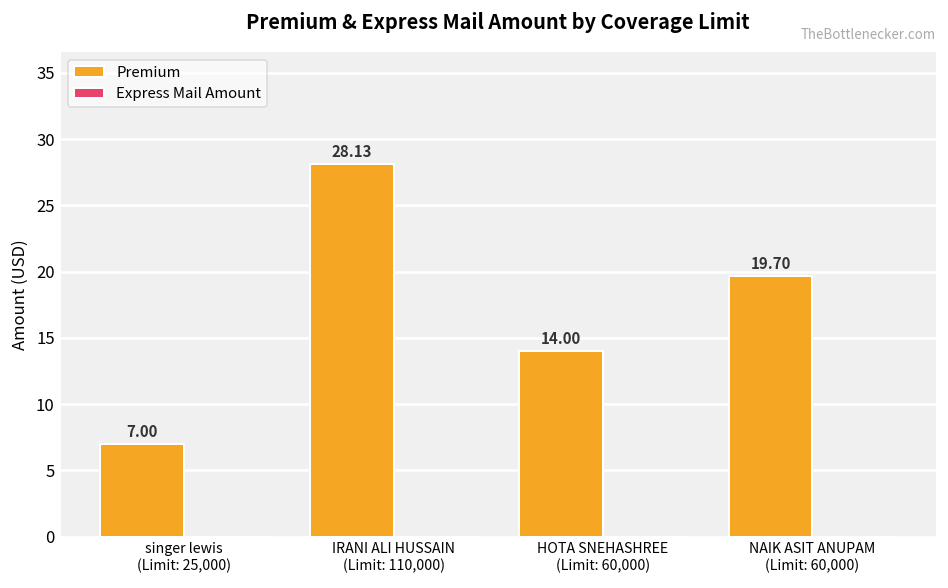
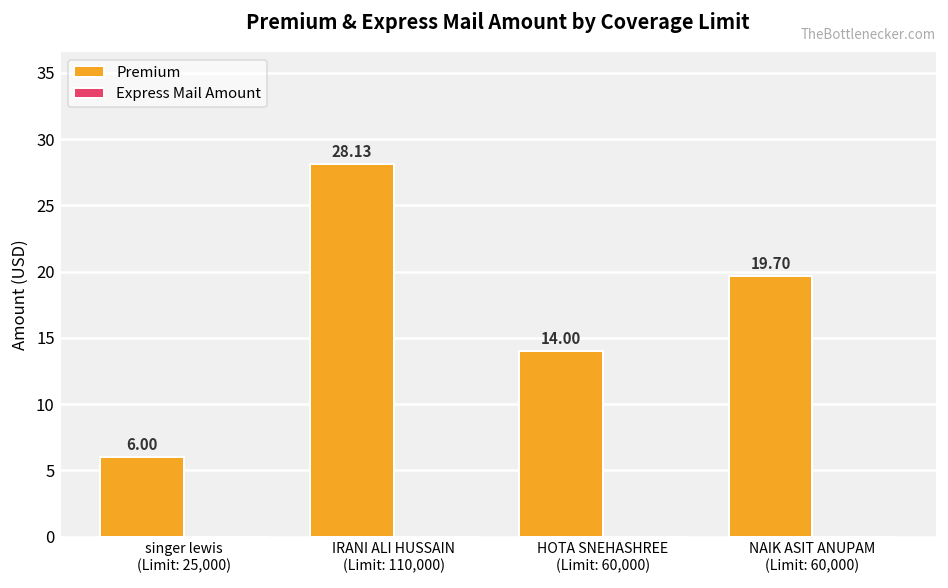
  {
    "Premium": {
-     "singer lewis (Limit: 25,000)": 7.00,
+     "singer lewis (Limit: 25,000)": 6.00,
      "IRANI ALI HUSSAIN (Limit: 110,000)": 28.13,
      "HOTA SNEHASHREE (Limit: 60,000)": 14.00,
      "NAIK ASIT ANUPAM (Limit: 60,000)": 19.70
    },
    "Express Mail Amount": {
      "singer lewis (Limit: 25,000)": 0.0,
      "IRANI ALI HUSSAIN (Limit: 110,000)": 0.0,
      "HOTA SNEHASHREE (Limit: 60,000)": 0.0,
      "NAIK ASIT ANUPAM (Limit: 60,000)": 0.0
    }
  }
